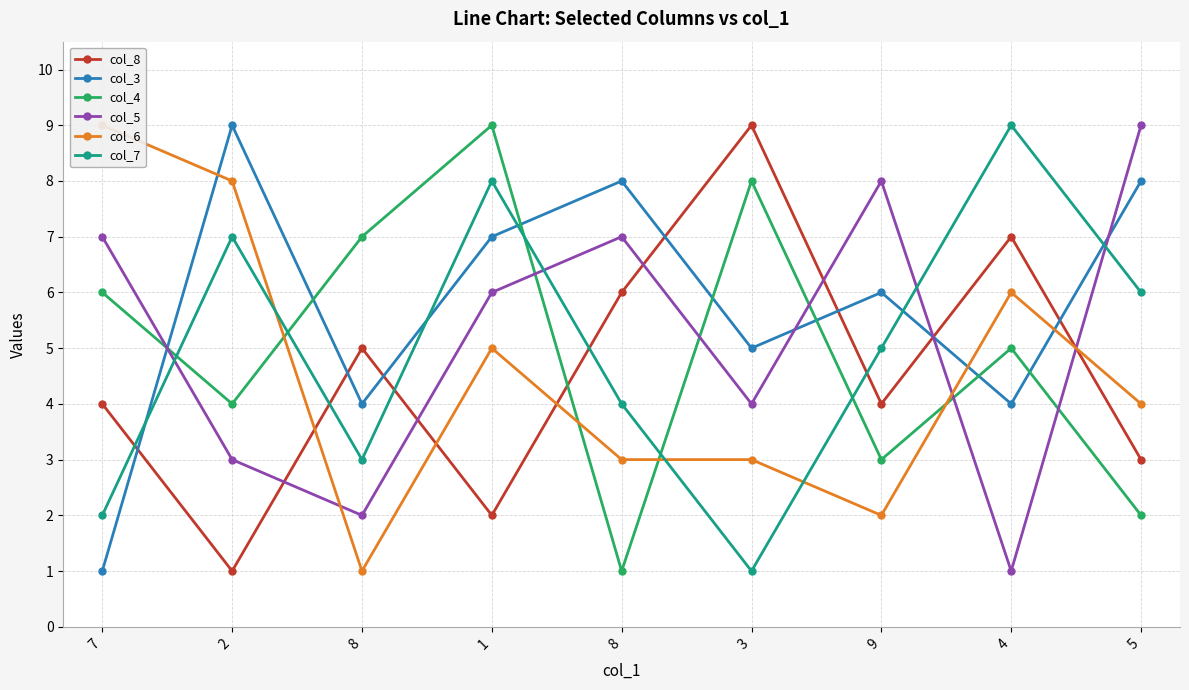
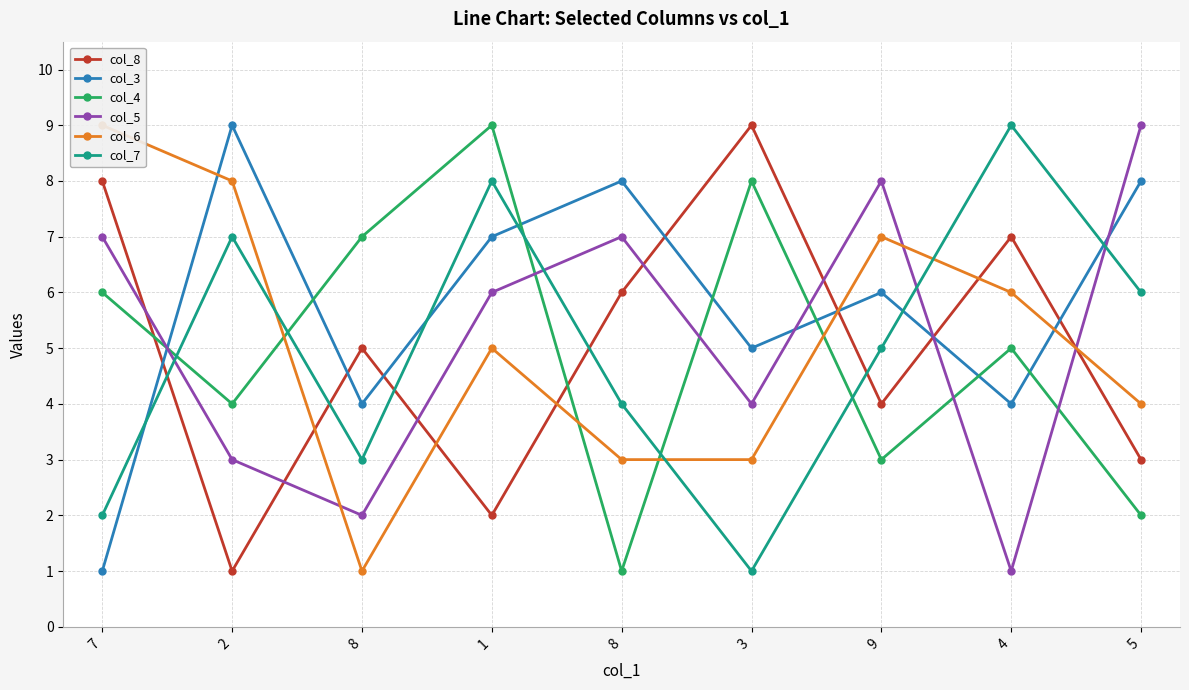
  {
    "col_8": {
-     "7": 4,
+     "7": 8,
      "2": 1,
      "1": 2,
      "3": 9,
      "9": 4,
      "4": 7,
      "5": 3
    },
    "col_3": {
      "7": 1,
      "2": 9,
      "1": 7,
      "3": 5,
      "9": 6,
      "4": 4,
      "5": 8
    },
    "col_5": {
      "7": 7,
      "2": 3,
      "1": 6,
      "3": 4,
      "9": 8,
      "4": 1,
      "5": 9
    },
    "col_6": {
      "2": 8,
      "1": 5,
      "3": 3,
-     "9": 2,
+     "9": 7,
      "4": 6,
      "5": 4
    }
  }
